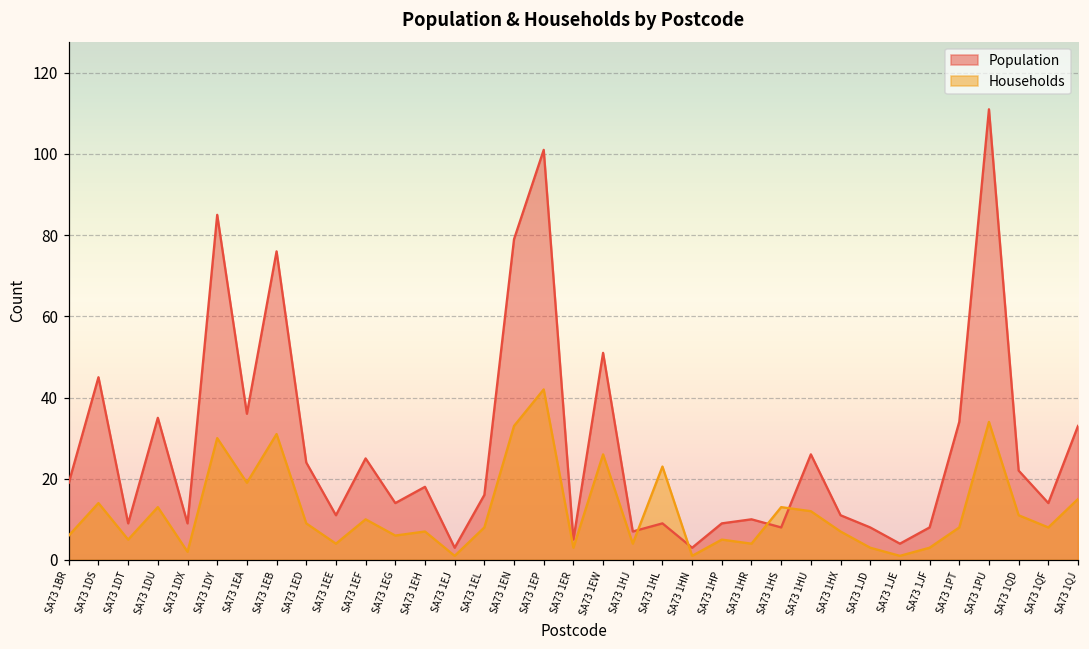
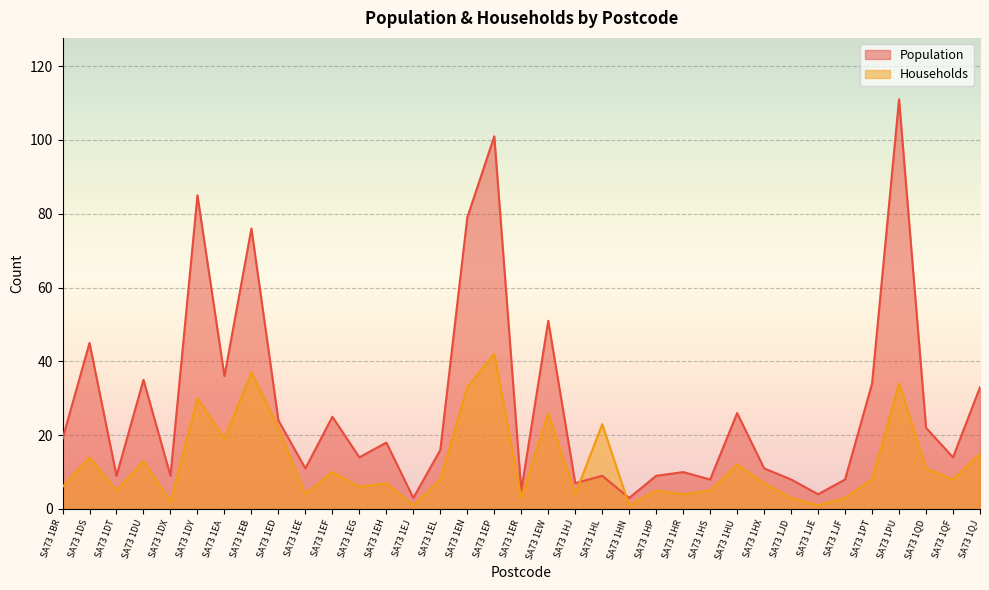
  {
    "Population": {
      "SA73 1BR": 19,
      "SA73 1DS": 45,
      "SA73 1DT": 9,
      "SA73 1DU": 35,
      "SA73 1DX": 9,
      "SA73 1DY": 85,
      "SA73 1EA": 36,
      "SA73 1EB": 76,
      "SA73 1ED": 24,
      "SA73 1EE": 11,
      "SA73 1EF": 25,
      "SA73 1EG": 14,
      "SA73 1EH": 18,
      "SA73 1EJ": 3,
      "SA73 1EL": 16,
      "SA73 1EN": 79,
      "SA73 1EP": 101,
      "SA73 1ER": 5,
      "SA73 1EW": 51,
      "SA73 1HJ": 7,
      "SA73 1HL": 9,
      "SA73 1HN": 3,
      "SA73 1HP": 9,
      "SA73 1HR": 10,
      "SA73 1HS": 8,
      "SA73 1HU": 26,
      "SA73 1HX": 11,
      "SA73 1JD": 8,
      "SA73 1JE": 4,
      "SA73 1JF": 8,
      "SA73 1PT": 34,
      "SA73 1PU": 111,
      "SA73 1QD": 22,
      "SA73 1QF": 14,
      "SA73 1QJ": 33
    },
    "Households": {
      "SA73 1BR": 6,
      "SA73 1DS": 14,
      "SA73 1DT": 5,
      "SA73 1DU": 13,
      "SA73 1DX": 2,
      "SA73 1DY": 30,
      "SA73 1EA": 19,
-     "SA73 1EB": 31,
-     "SA73 1ED": 9,
+     "SA73 1EB": 37,
+     "SA73 1ED": 22,
      "SA73 1EE": 4,
      "SA73 1EF": 10,
      "SA73 1EG": 6,
      "SA73 1EH": 7,
      "SA73 1EJ": 1,
      "SA73 1EL": 8,
      "SA73 1EN": 33,
      "SA73 1EP": 42,
      "SA73 1ER": 3,
      "SA73 1EW": 26,
      "SA73 1HJ": 4,
      "SA73 1HL": 23,
      "SA73 1HN": 1,
      "SA73 1HP": 5,
      "SA73 1HR": 4,
-     "SA73 1HS": 13,
+     "SA73 1HS": 5,
      "SA73 1HU": 12,
      "SA73 1HX": 7,
      "SA73 1JD": 3,
      "SA73 1JE": 1,
      "SA73 1JF": 3,
      "SA73 1PT": 8,
      "SA73 1PU": 34,
      "SA73 1QD": 11,
      "SA73 1QF": 8,
      "SA73 1QJ": 15
    }
  }
